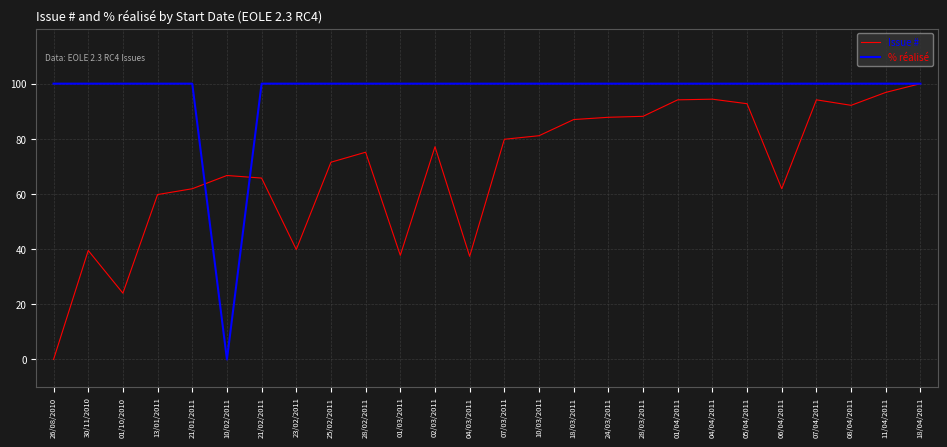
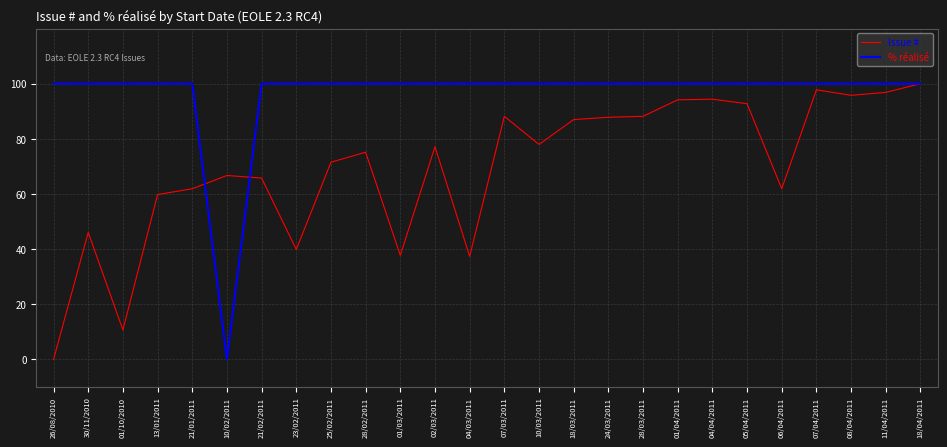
  {
    "Issue #": {
      "26/08/2010": 0,
-     "30/11/2010": 40,
-     "01/10/2010": 24,
+     "30/11/2010": 46,
+     "01/10/2010": 11,
      "13/01/2011": 60,
      "21/01/2011": 62,
      "10/02/2011": 67,
      "21/02/2011": 66,
      "23/02/2011": 40,
      "25/02/2011": 72,
      "28/02/2011": 75,
      "01/03/2011": 38,
      "02/03/2011": 77,
      "04/03/2011": 37,
-     "07/03/2011": 80,
-     "10/03/2011": 81,
+     "07/03/2011": 88,
+     "10/03/2011": 78,
      "18/03/2011": 87,
      "24/03/2011": 88,
      "28/03/2011": 88,
      "01/04/2011": 94,
      "04/04/2011": 94,
      "05/04/2011": 93,
      "06/04/2011": 62,
-     "07/04/2011": 94,
-     "08/04/2011": 92,
+     "07/04/2011": 98,
+     "08/04/2011": 96,
      "11/04/2011": 97
    },
    "% réalisé": {
      "13/01/2011": 100,
      "21/01/2011": 100,
      "10/02/2011": 0,
      "21/02/2011": 100,
      "23/02/2011": 100,
      "25/02/2011": 100,
      "28/02/2011": 100,
      "01/03/2011": 100,
      "02/03/2011": 100,
      "04/03/2011": 100,
      "07/03/2011": 100,
      "10/03/2011": 100,
      "18/03/2011": 100,
      "24/03/2011": 100,
      "28/03/2011": 100,
      "01/04/2011": 100,
      "04/04/2011": 100,
      "05/04/2011": 100,
      "06/04/2011": 100,
      "07/04/2011": 100,
      "08/04/2011": 100,
      "11/04/2011": 100
    }
  }
